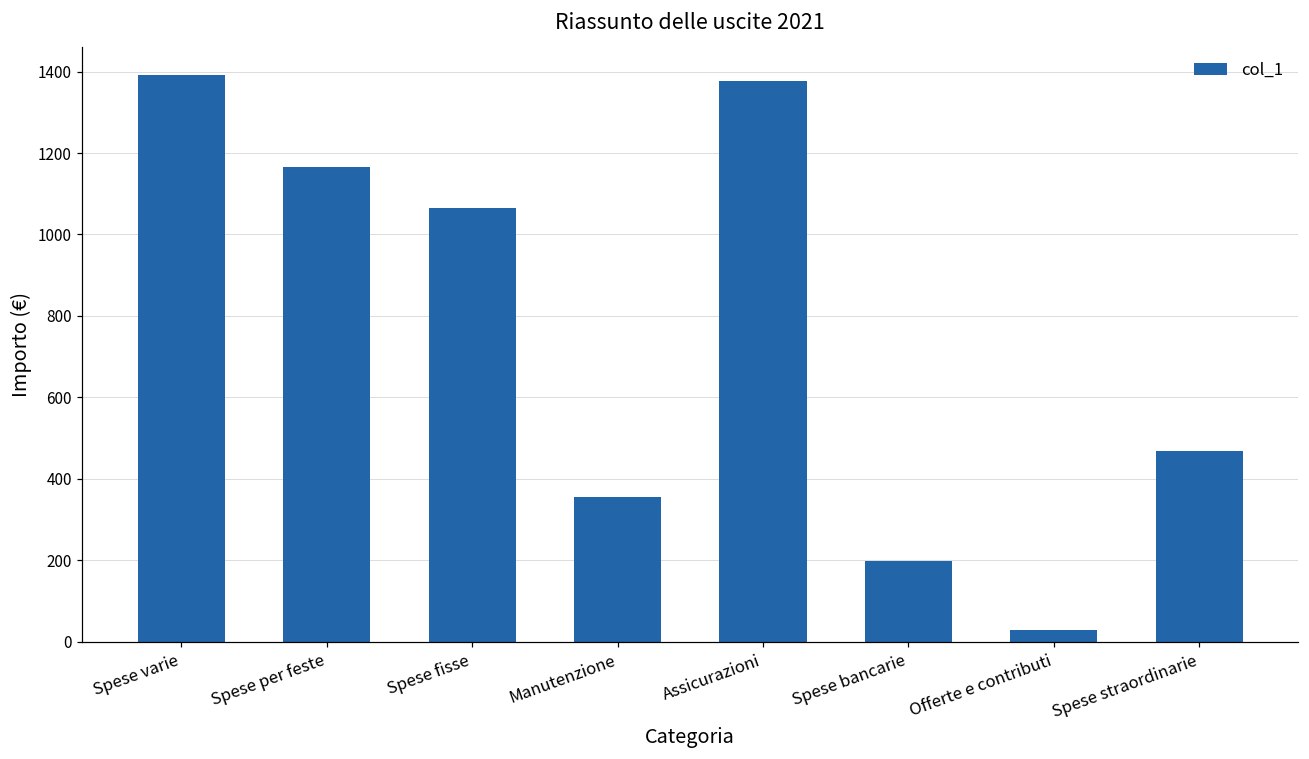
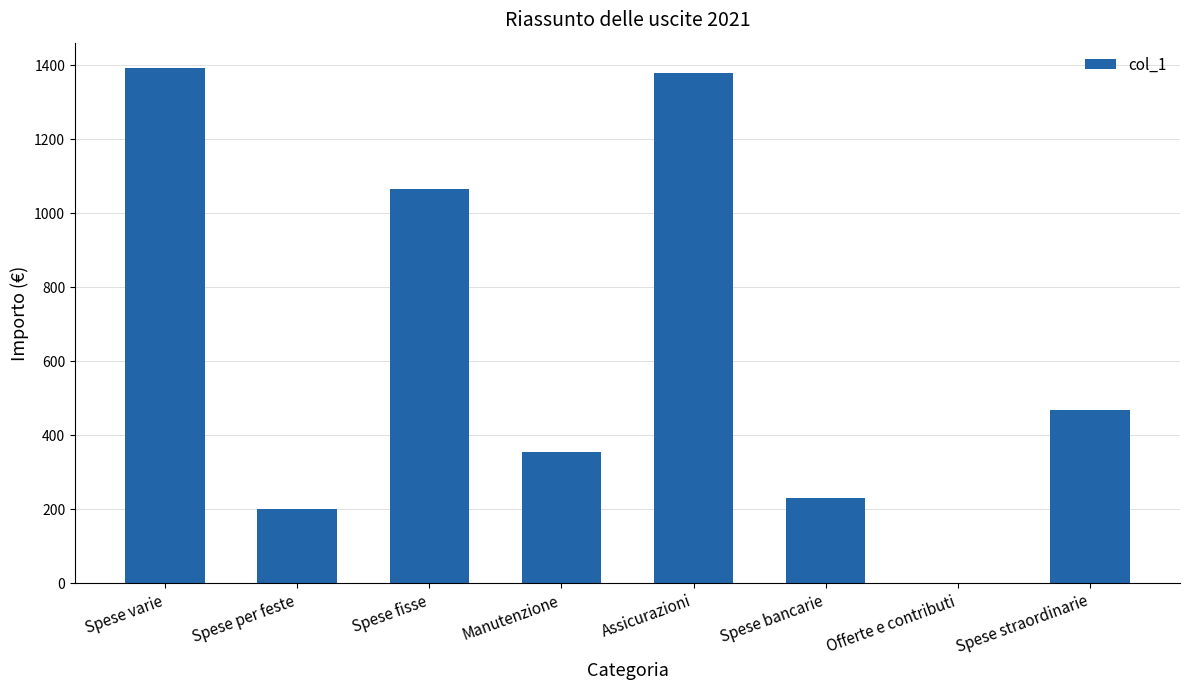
  {
    "Spese varie": 1390,
-   "Spese per feste": 1170,
+   "Spese per feste": 200,
    "Spese fisse": 1060,
    "Manutenzione": 360,
    "Assicurazioni": 1380,
-   "Spese bancarie": 200,
-   "Offerte e contributi": 30,
+   "Spese bancarie": 230,
+   "Offerte e contributi": 0,
    "Spese straordinarie": 470
  }
